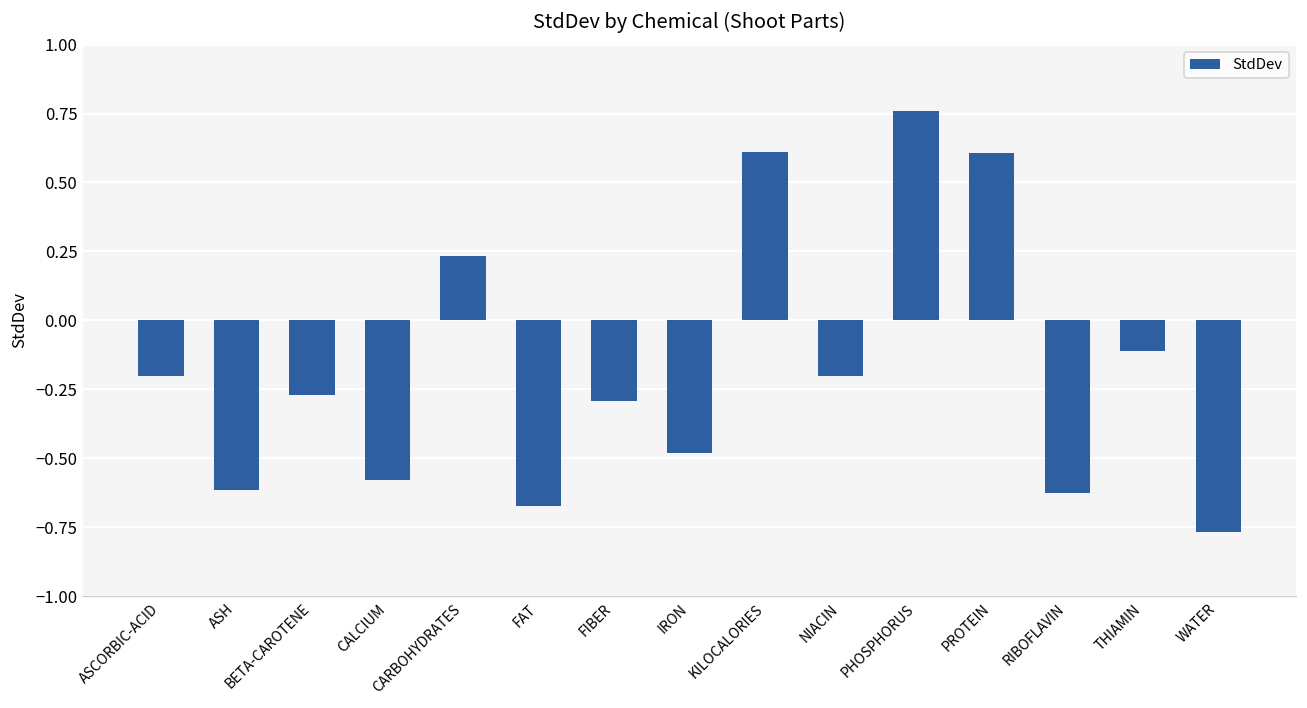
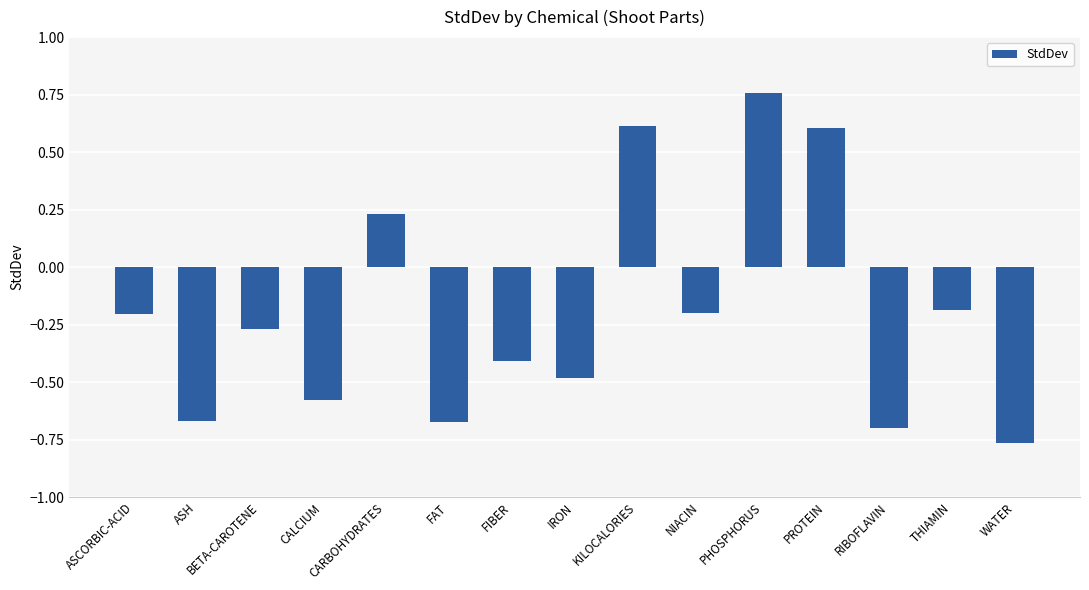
  {
    "ASCORBIC-ACID": -0.20,
-   "ASH": -0.62,
+   "ASH": -0.67,
    "BETA-CAROTENE": -0.27,
    "CALCIUM": -0.58,
    "CARBOHYDRATES": 0.23,
    "FAT": -0.67,
-   "FIBER": -0.29,
+   "FIBER": -0.41,
    "IRON": -0.48,
    "KILOCALORIES": 0.61,
    "NIACIN": -0.20,
    "PHOSPHORUS": 0.76,
    "PROTEIN": 0.61,
-   "RIBOFLAVIN": -0.63,
-   "THIAMIN": -0.11,
+   "RIBOFLAVIN": -0.70,
+   "THIAMIN": -0.19,
    "WATER": -0.77
  }
